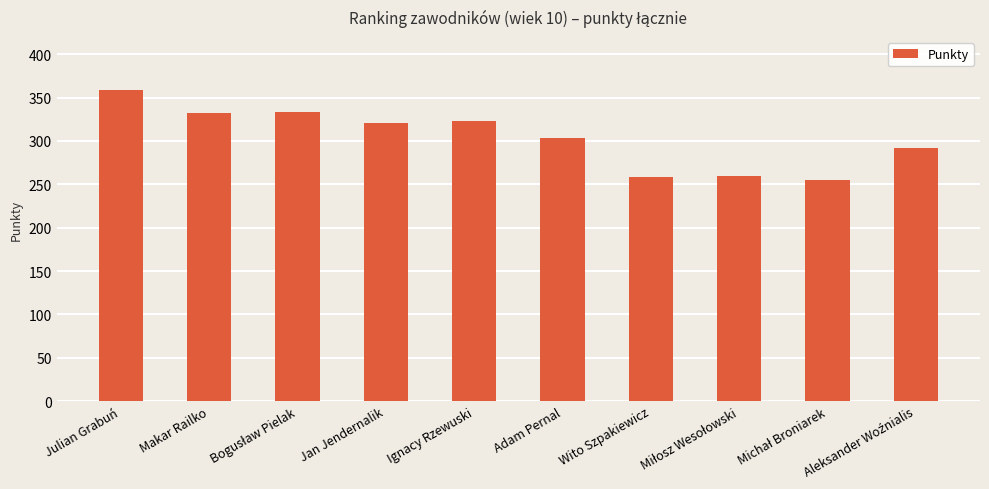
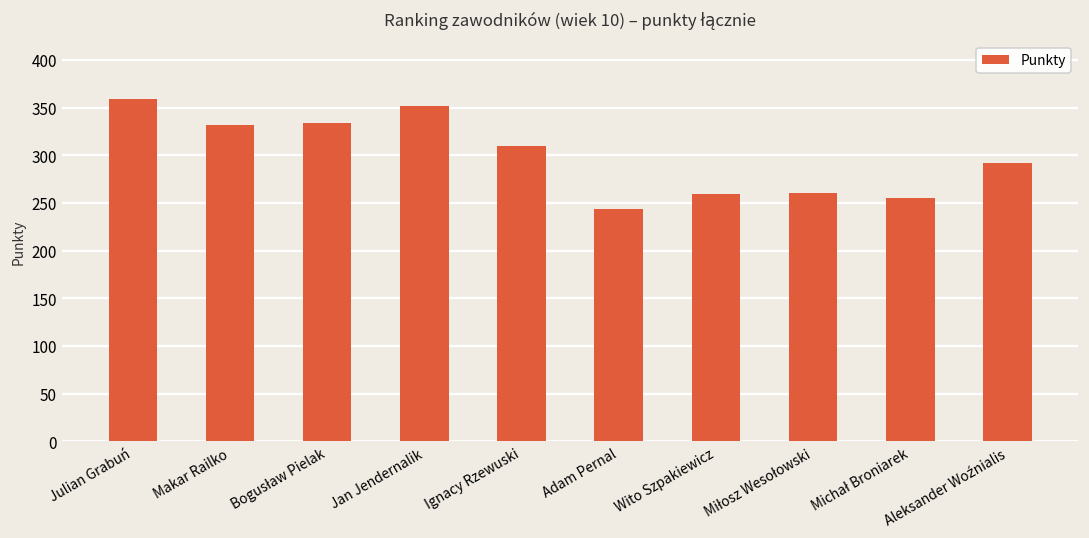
  {
    "Julian Grabuń": 360,
    "Makar Railko": 330,
    "Bogusław Pielak": 330,
-   "Jan Jendernalik": 320,
-   "Ignacy Rzewuski": 320,
-   "Adam Pernal": 300,
+   "Jan Jendernalik": 350,
+   "Ignacy Rzewuski": 310,
+   "Adam Pernal": 240,
    "Wito Szpakiewicz": 260,
    "Miłosz Wesołowski": 260,
    "Michał Broniarek": 260,
    "Aleksander Woźnialis": 290
  }
